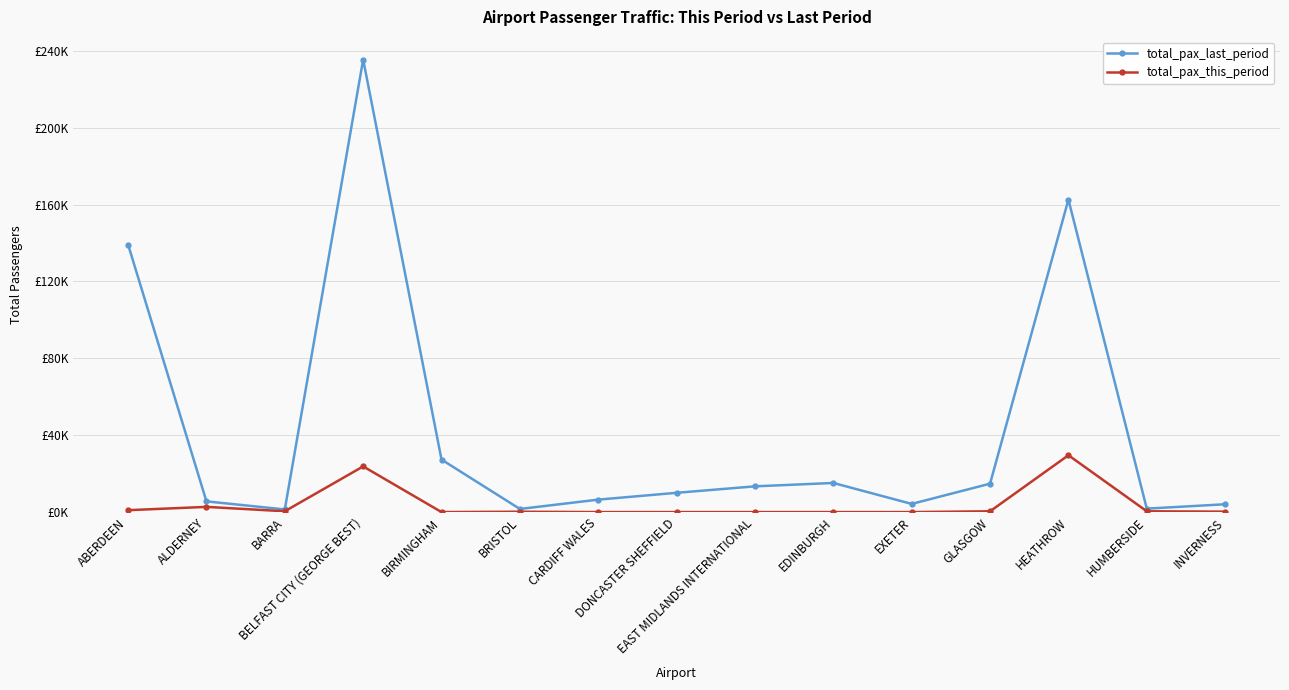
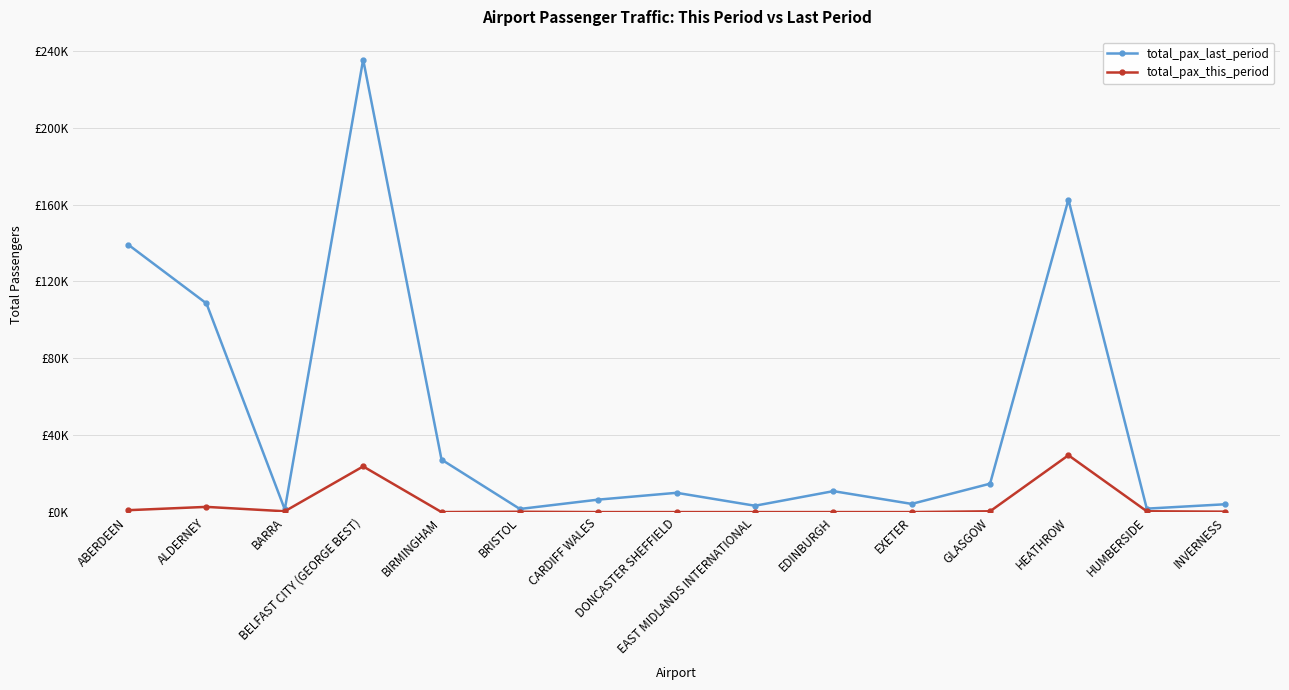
  {
    "total_pax_last_period": {
      "ABERDEEN": "£139000",
-     "ALDERNEY": "£6000",
+     "ALDERNEY": "£109000",
      "BELFAST CITY (GEORGE BEST)": "£235000",
      "BIRMINGHAM": "£27000",
      "BRISTOL": "£2000",
      "CARDIFF WALES": "£6000",
      "DONCASTER SHEFFIELD": "£10000",
-     "EAST MIDLANDS INTERNATIONAL": "£13000",
-     "EDINBURGH": "£15000",
+     "EAST MIDLANDS INTERNATIONAL": "£3000",
+     "EDINBURGH": "£11000",
      "EXETER": "£4000",
      "GLASGOW": "£15000",
      "HEATHROW": "£163000",
      "HUMBERSIDE": "£2000",
      "INVERNESS": "£4000"
    },
    "total_pax_this_period": {
      "ABERDEEN": "£1000",
      "ALDERNEY": "£3000",
      "BELFAST CITY (GEORGE BEST)": "£24000",
      "BIRMINGHAM": "£0",
      "BRISTOL": "£0",
      "CARDIFF WALES": "£0",
      "DONCASTER SHEFFIELD": "£0",
      "EAST MIDLANDS INTERNATIONAL": "£0",
      "EDINBURGH": "£0",
      "EXETER": "£0",
      "GLASGOW": "£0",
      "HEATHROW": "£30000",
      "HUMBERSIDE": "£0",
      "INVERNESS": "£0"
    }
  }
